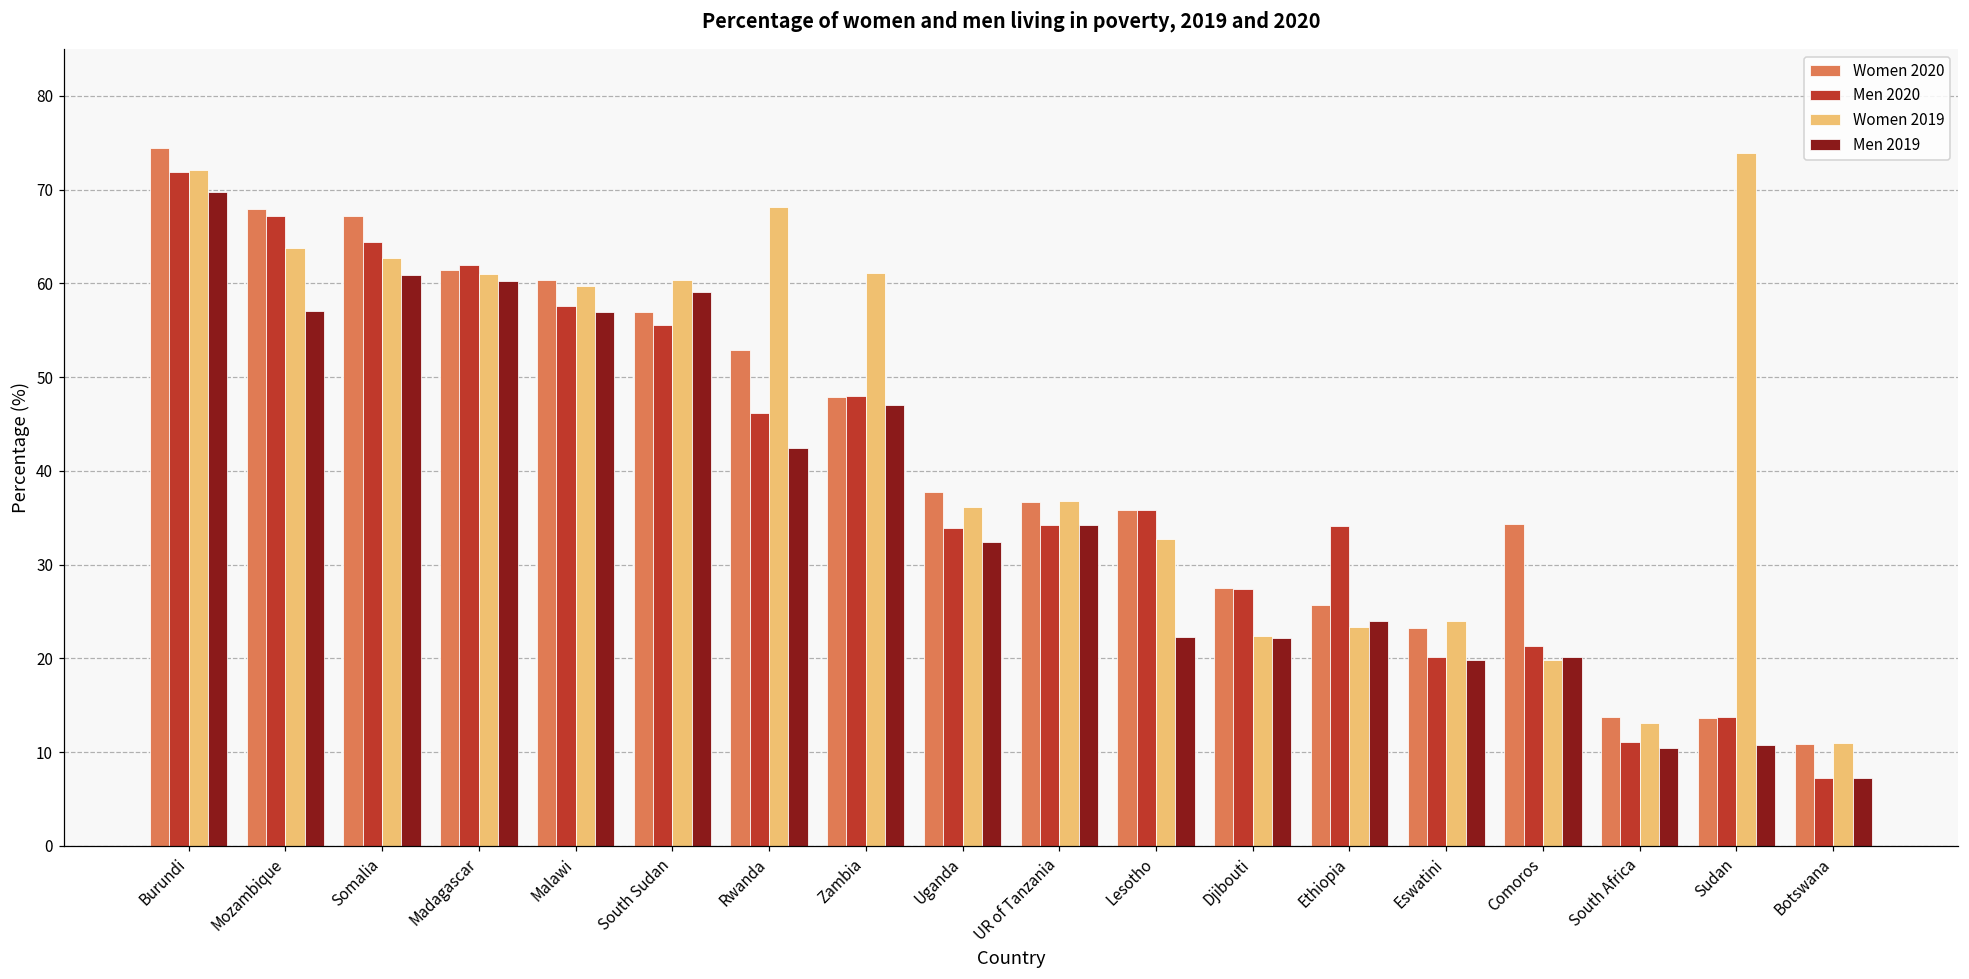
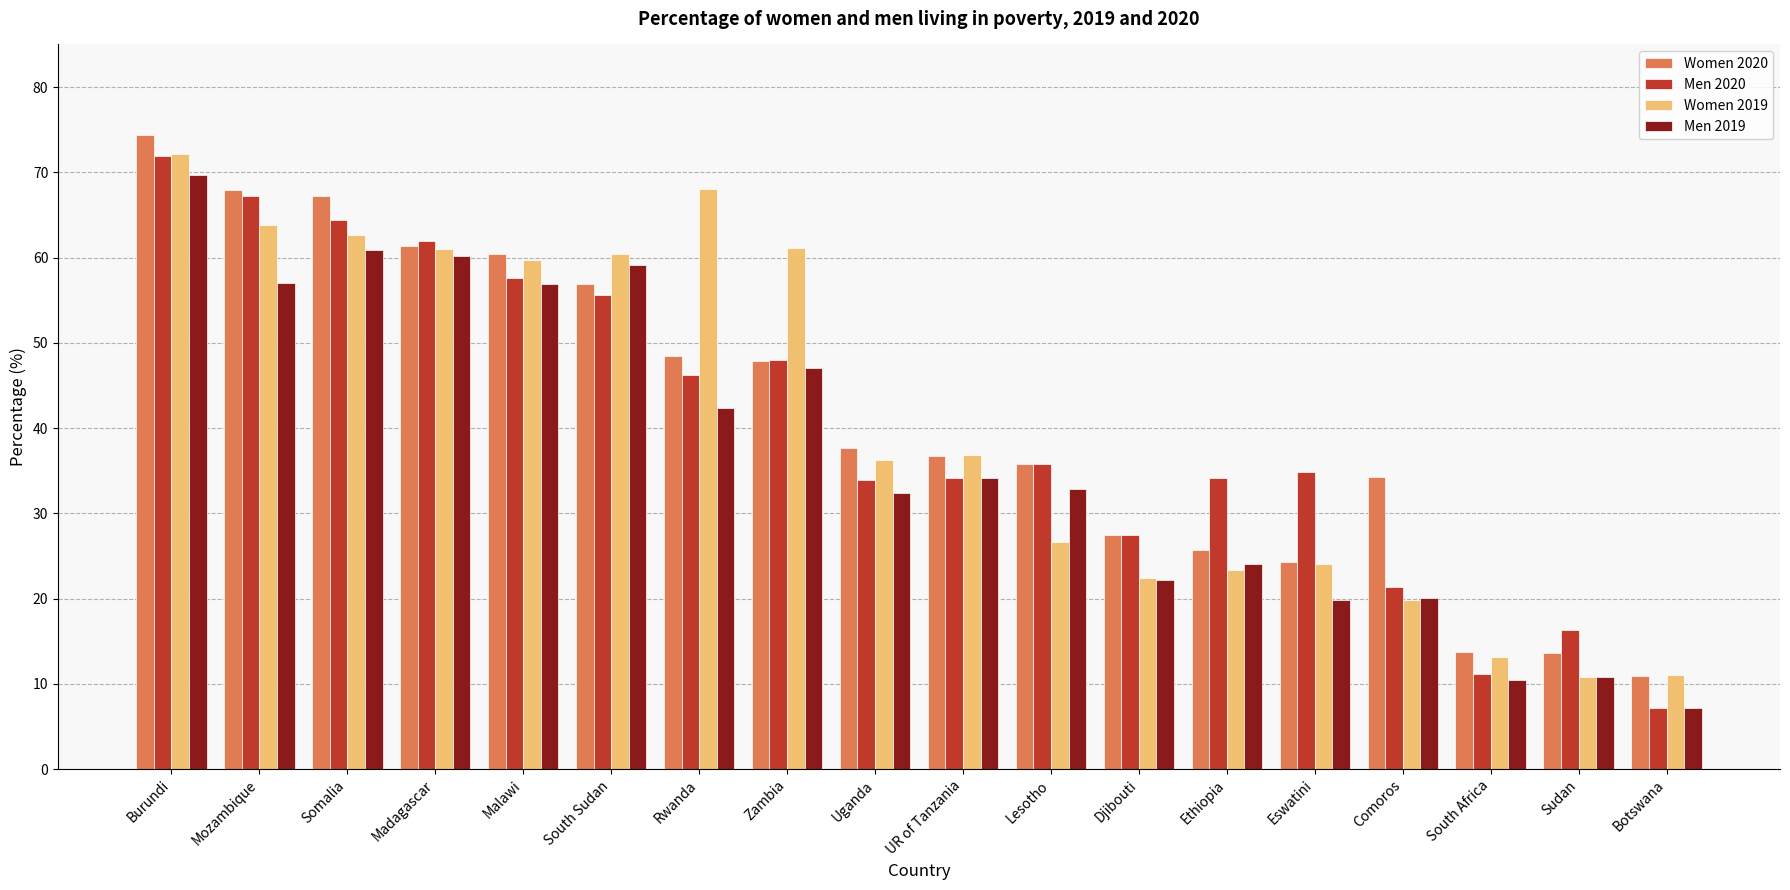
  {
    "Women 2020": {
      "Burundi": 74,
      "Mozambique": 68,
      "Somalia": 67,
      "Madagascar": 61,
      "Malawi": 60,
      "South Sudan": 57,
-     "Rwanda": 53,
+     "Rwanda": 49,
      "Zambia": 48,
      "Uganda": 38,
      "UR of Tanzania": 37,
      "Lesotho": 36,
      "Djibouti": 28,
      "Ethiopia": 26,
-     "Eswatini": 23,
+     "Eswatini": 24,
      "Comoros": 34,
      "South Africa": 14,
      "Sudan": 14,
      "Botswana": 11
    },
    "Men 2020": {
      "Burundi": 72,
      "Mozambique": 67,
      "Somalia": 64,
      "Madagascar": 62,
      "Malawi": 58,
      "South Sudan": 56,
      "Rwanda": 46,
      "Zambia": 48,
      "Uganda": 34,
      "UR of Tanzania": 34,
      "Lesotho": 36,
      "Djibouti": 27,
      "Ethiopia": 34,
-     "Eswatini": 20,
+     "Eswatini": 35,
      "Comoros": 21,
      "South Africa": 11,
-     "Sudan": 14,
+     "Sudan": 16,
      "Botswana": 7
    },
    "Women 2019": {
      "Burundi": 72,
      "Mozambique": 64,
      "Somalia": 63,
      "Madagascar": 61,
      "Malawi": 60,
      "South Sudan": 60,
      "Rwanda": 68,
      "Zambia": 61,
      "Uganda": 36,
      "UR of Tanzania": 37,
-     "Lesotho": 33,
+     "Lesotho": 27,
      "Djibouti": 22,
      "Ethiopia": 23,
      "Eswatini": 24,
      "Comoros": 20,
      "South Africa": 13,
-     "Sudan": 74,
+     "Sudan": 11,
      "Botswana": 11
    },
    "Men 2019": {
      "Burundi": 70,
      "Mozambique": 57,
      "Somalia": 61,
      "Madagascar": 60,
      "Malawi": 57,
      "South Sudan": 59,
      "Rwanda": 42,
      "Zambia": 47,
      "Uganda": 32,
      "UR of Tanzania": 34,
-     "Lesotho": 22,
+     "Lesotho": 33,
      "Djibouti": 22,
      "Ethiopia": 24,
      "Eswatini": 20,
      "Comoros": 20,
      "South Africa": 11,
      "Sudan": 11,
      "Botswana": 7
    }
  }
